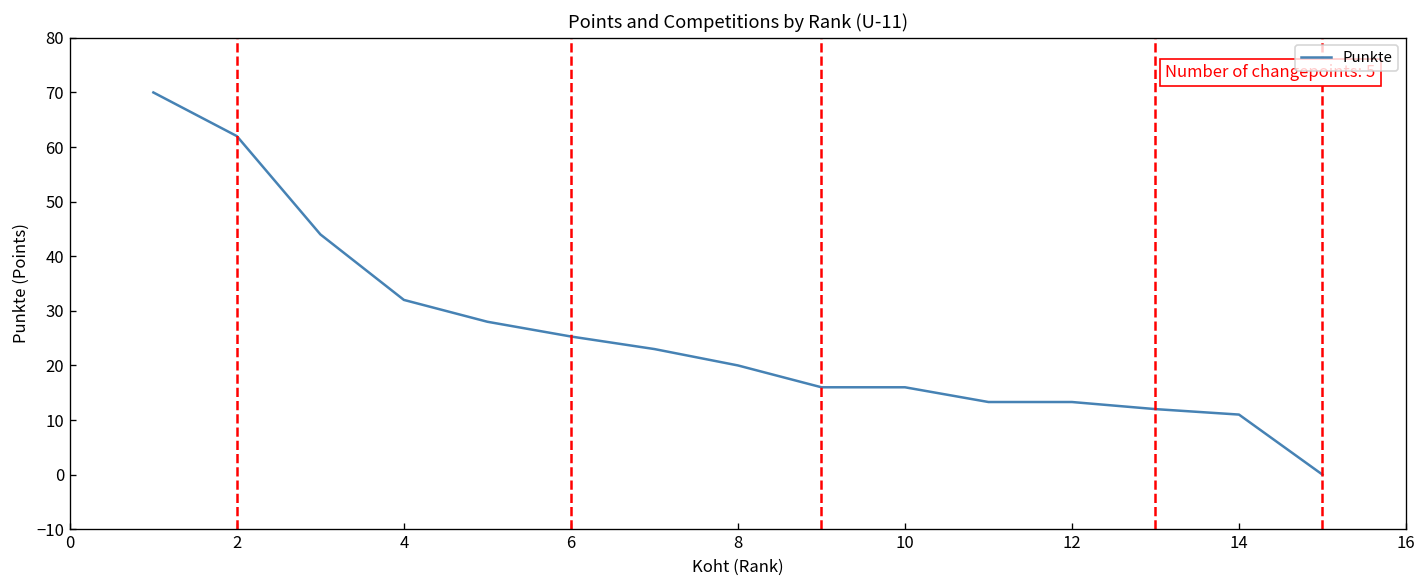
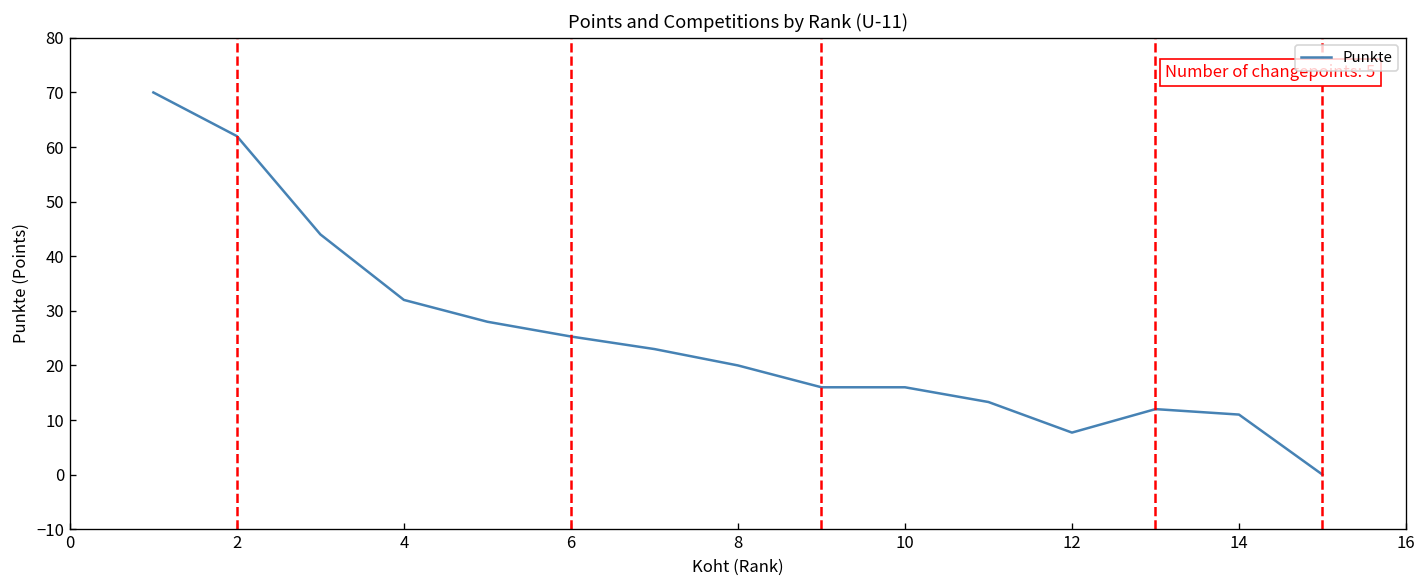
  {
    "2": 62,
    "4": 32,
    "6": 25,
    "8": 20,
    "10": 16,
-   "12": 13,
+   "12": 8,
    "14": 11
  }
